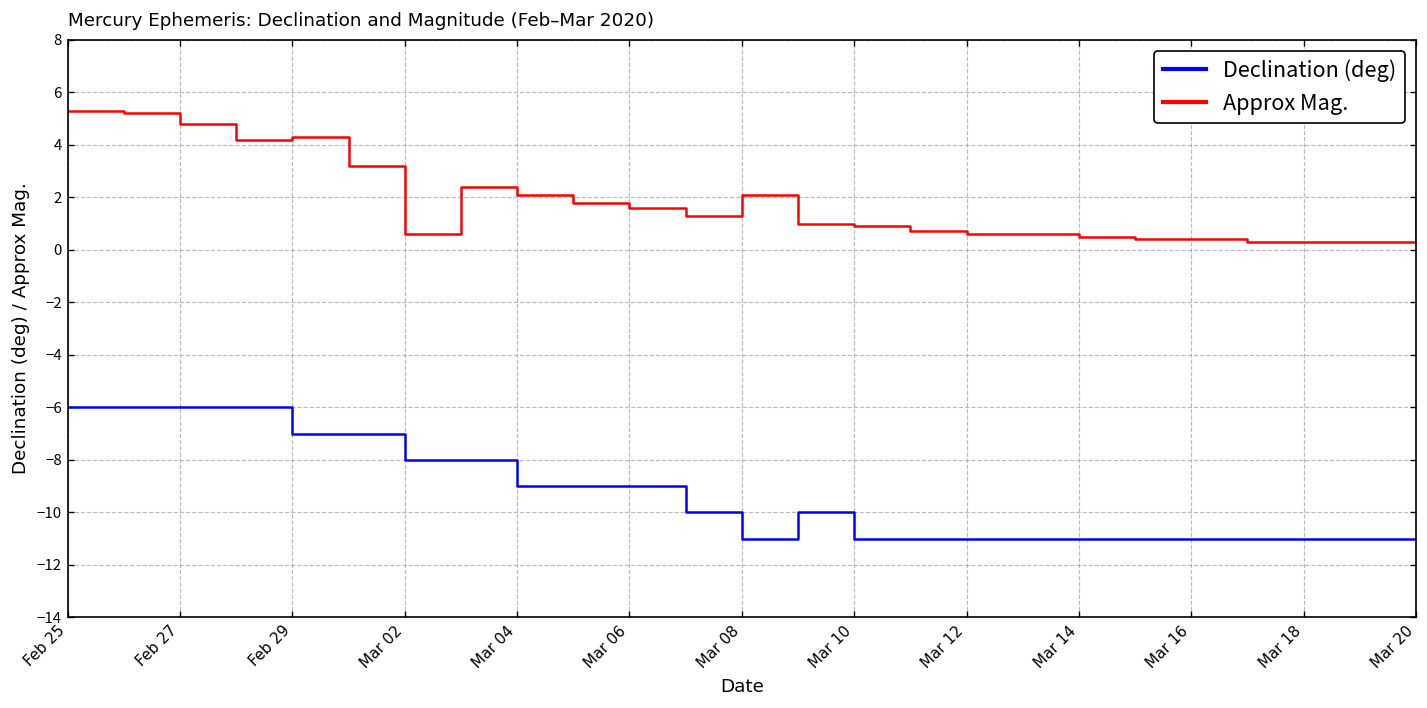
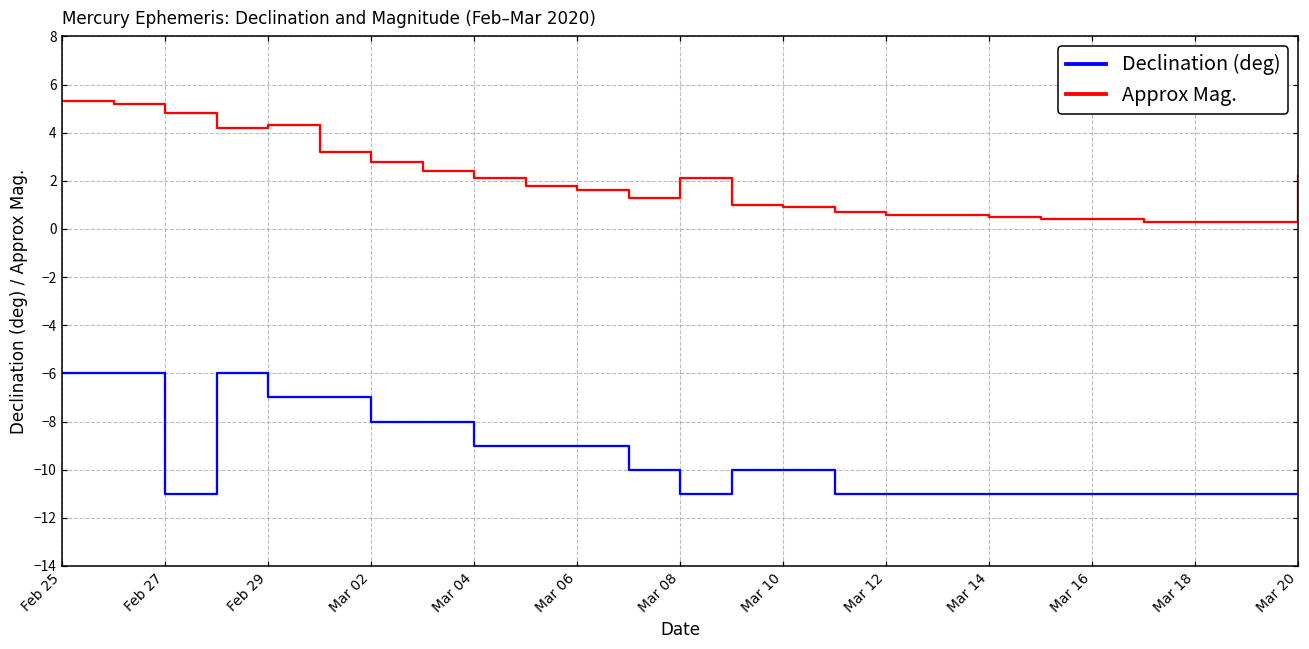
  {
    "Declination (deg)": {
      "Feb 25": -6,
-     "Feb 27": -6,
+     "Feb 27": -11,
      "Feb 29": -7,
      "Mar 02": -8,
      "Mar 04": -9,
      "Mar 06": -9,
      "Mar 08": -11,
-     "Mar 10": -11,
+     "Mar 10": -10,
      "Mar 12": -11,
      "Mar 14": -11,
      "Mar 16": -11,
      "Mar 18": -11,
      "Mar 20": -11
    },
    "Approx Mag.": {
      "Feb 25": 5.3,
      "Feb 27": 4.8,
      "Feb 29": 4.3,
-     "Mar 02": 0.6,
+     "Mar 02": 2.8,
      "Mar 04": 2.1,
      "Mar 06": 1.6,
      "Mar 08": 2.1,
      "Mar 10": 0.9,
      "Mar 12": 0.6,
      "Mar 14": 0.5,
      "Mar 16": 0.4,
      "Mar 18": 0.3,
      "Mar 20": 2.2
    }
  }
